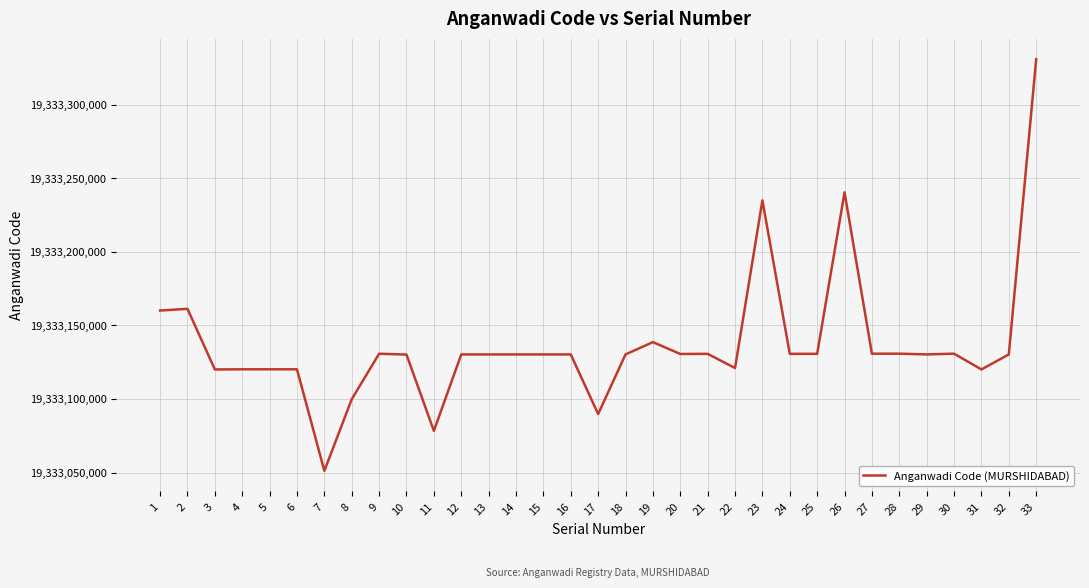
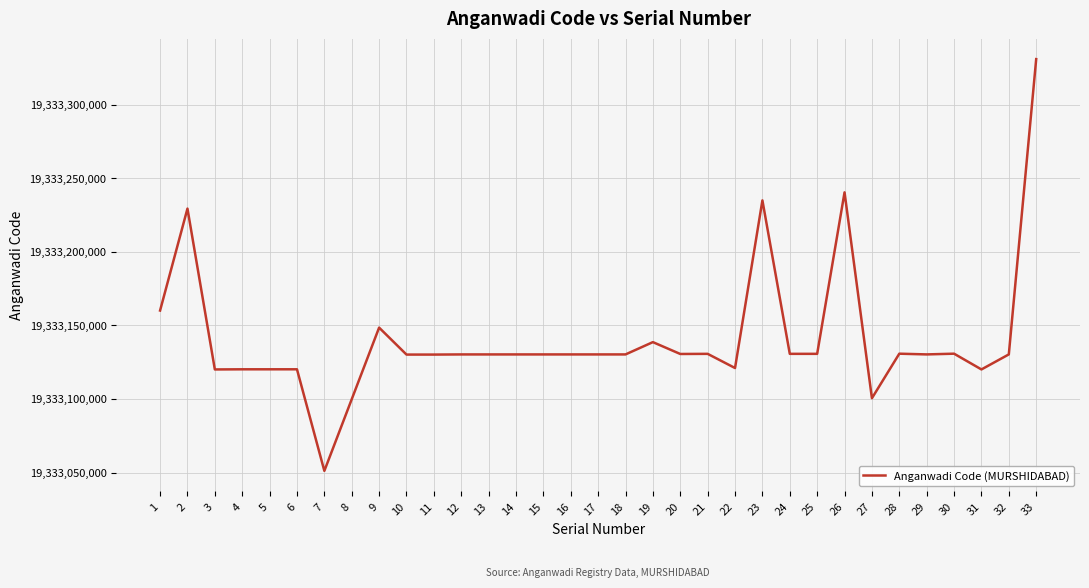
  {
    "1": "19,333,160,000",
-   "2": "19,333,161,000",
+   "2": "19,333,229,000",
    "3": "19,333,120,000",
    "4": "19,333,120,000",
    "5": "19,333,120,000",
    "6": "19,333,120,000",
    "7": "19,333,051,000",
    "8": "19,333,100,000",
-   "9": "19,333,131,000",
+   "9": "19,333,149,000",
    "10": "19,333,130,000",
-   "11": "19,333,078,000",
+   "11": "19,333,130,000",
    "12": "19,333,130,000",
    "13": "19,333,130,000",
    "14": "19,333,130,000",
    "15": "19,333,130,000",
    "16": "19,333,130,000",
-   "17": "19,333,090,000",
+   "17": "19,333,130,000",
    "18": "19,333,130,000",
    "19": "19,333,139,000",
    "20": "19,333,131,000",
    "21": "19,333,131,000",
    "22": "19,333,121,000",
    "23": "19,333,235,000",
    "24": "19,333,131,000",
    "25": "19,333,131,000",
    "26": "19,333,240,000",
-   "27": "19,333,131,000",
+   "27": "19,333,101,000",
    "28": "19,333,131,000",
    "29": "19,333,130,000",
    "30": "19,333,131,000",
    "31": "19,333,120,000",
    "32": "19,333,130,000",
    "33": "19,333,331,000"
  }
